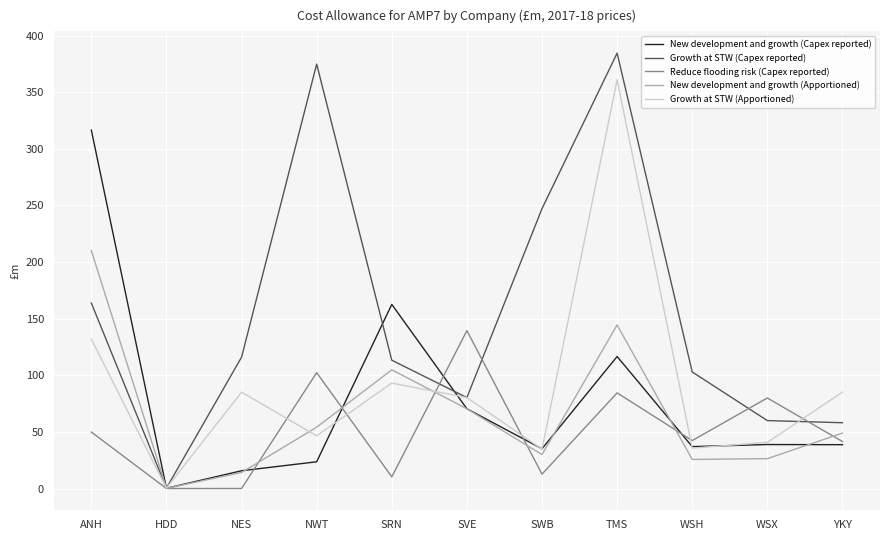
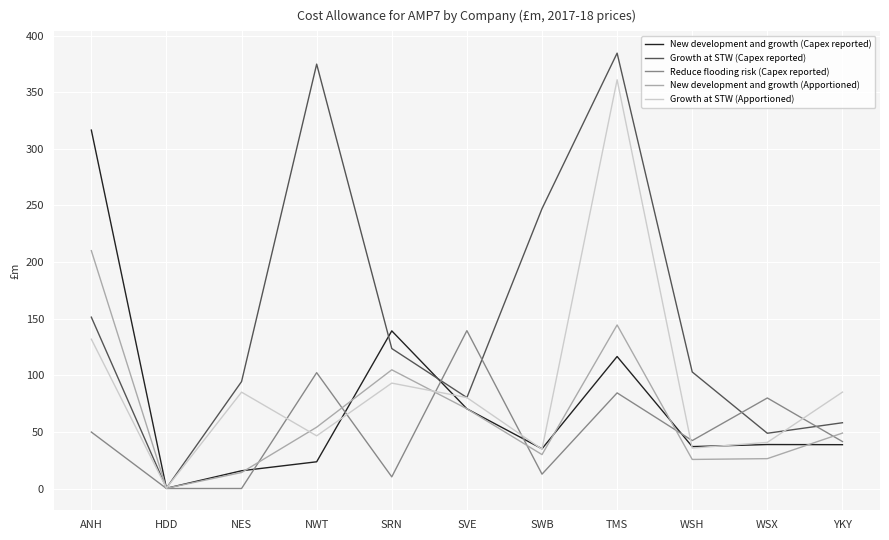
  {
    "New development and growth (Capex reported)": {
      "ANH": 317,
      "NWT": 24,
-     "SRN": 163,
+     "SRN": 139,
      "TMS": 117,
      "YKY": 39
    },
    "Growth at STW (Capex reported)": {
-     "ANH": 164,
-     "NES": 116,
+     "ANH": 151,
+     "NES": 94,
      "NWT": 375,
-     "SRN": 113,
+     "SRN": 124,
      "SWB": 247,
      "TMS": 385,
      "WSH": 103,
-     "WSX": 60,
+     "WSX": 49,
      "YKY": 58
    }
  }
